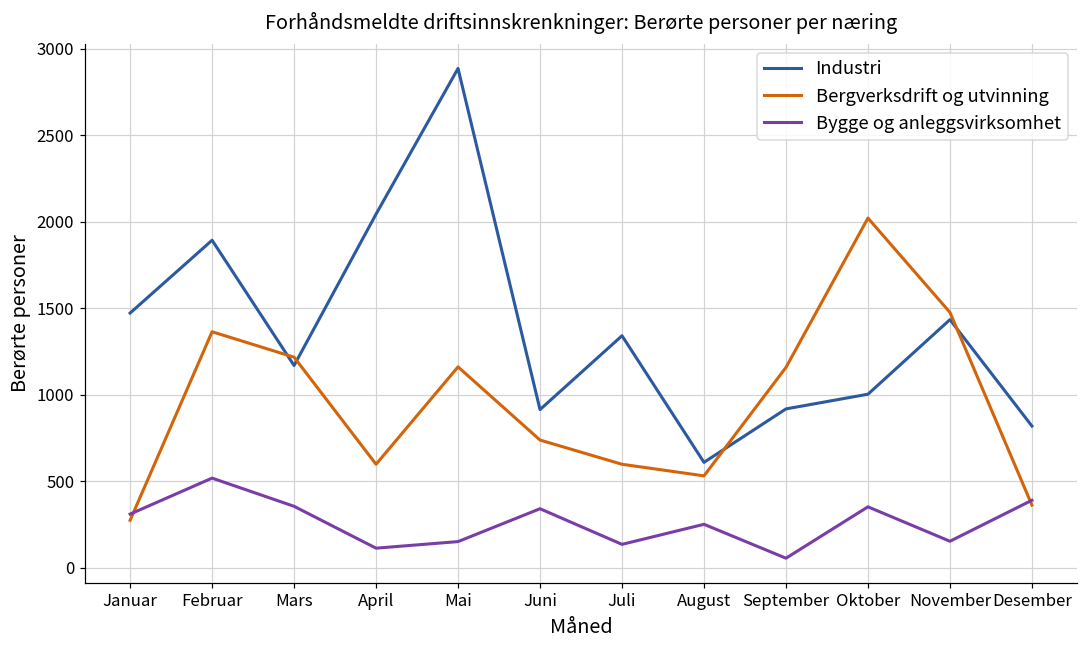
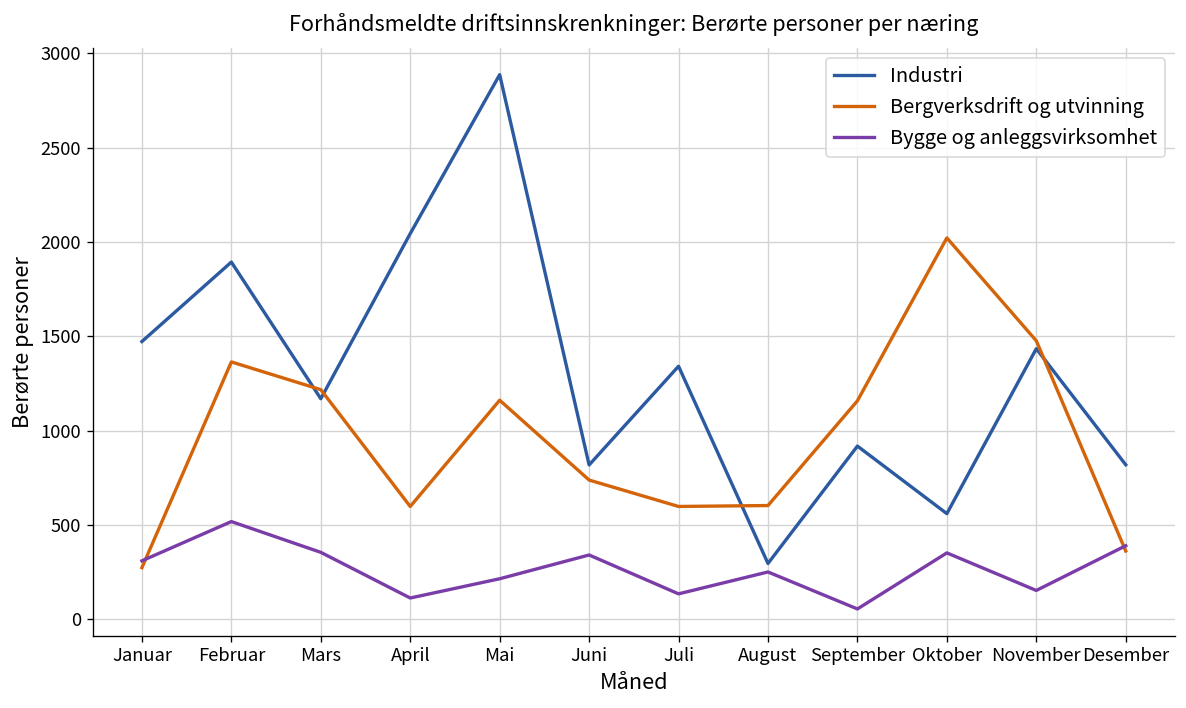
  {
    "Industri": {
      "Januar": 1470,
      "Februar": 1890,
      "Mars": 1170,
      "April": 2040,
      "Mai": 2890,
-     "Juni": 910,
+     "Juni": 820,
      "Juli": 1340,
-     "August": 610,
+     "August": 300,
      "September": 920,
-     "Oktober": 1000,
+     "Oktober": 560,
      "November": 1430,
      "Desember": 820
    },
    "Bergverksdrift og utvinning": {
      "Januar": 270,
      "Februar": 1360,
      "Mars": 1220,
      "April": 600,
      "Mai": 1160,
      "Juni": 740,
      "Juli": 600,
-     "August": 530,
+     "August": 600,
      "September": 1160,
      "Oktober": 2020,
      "November": 1480,
      "Desember": 360
    },
    "Bygge og anleggsvirksomhet": {
      "Januar": 310,
      "Februar": 520,
      "Mars": 360,
      "April": 110,
-     "Mai": 150,
+     "Mai": 220,
      "Juni": 340,
      "Juli": 140,
      "August": 250,
      "September": 60,
      "Oktober": 350,
      "November": 150,
      "Desember": 390
    }
  }
